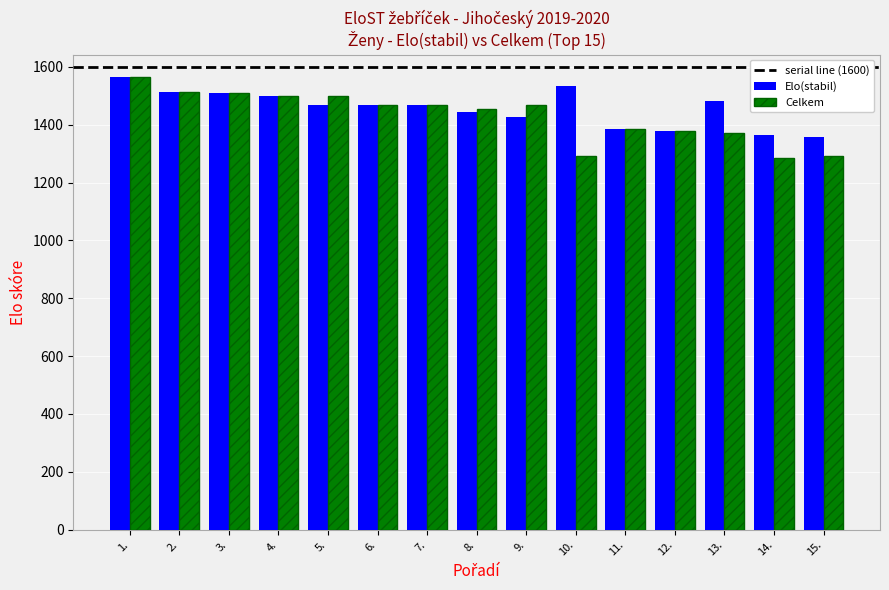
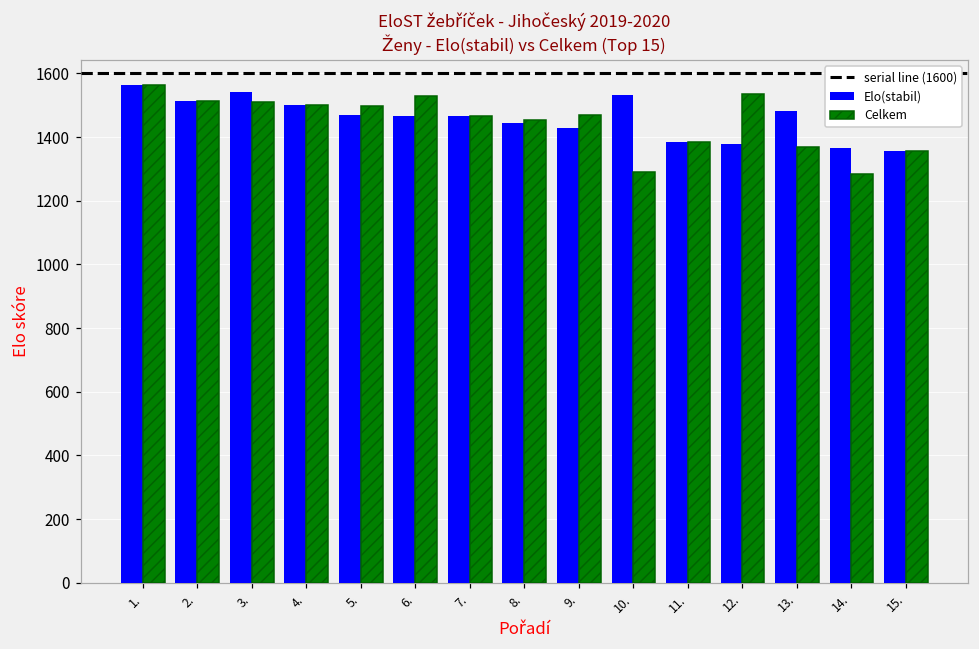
  {
    "Elo(stabil)": {
      "1.": 1560,
      "2.": 1510,
-     "3.": 1510,
+     "3.": 1540,
      "4.": 1500,
      "5.": 1470,
      "6.": 1470,
      "7.": 1470,
      "8.": 1440,
      "9.": 1430,
      "10.": 1530,
      "11.": 1380,
      "12.": 1380,
      "13.": 1480,
      "14.": 1370,
      "15.": 1360
    },
    "Celkem": {
      "1.": 1560,
      "2.": 1510,
      "3.": 1510,
      "4.": 1500,
      "5.": 1500,
-     "6.": 1470,
+     "6.": 1530,
      "7.": 1470,
      "8.": 1450,
      "9.": 1470,
      "10.": 1290,
      "11.": 1380,
-     "12.": 1380,
+     "12.": 1530,
      "13.": 1370,
      "14.": 1290,
-     "15.": 1290
+     "15.": 1360
    }
  }
